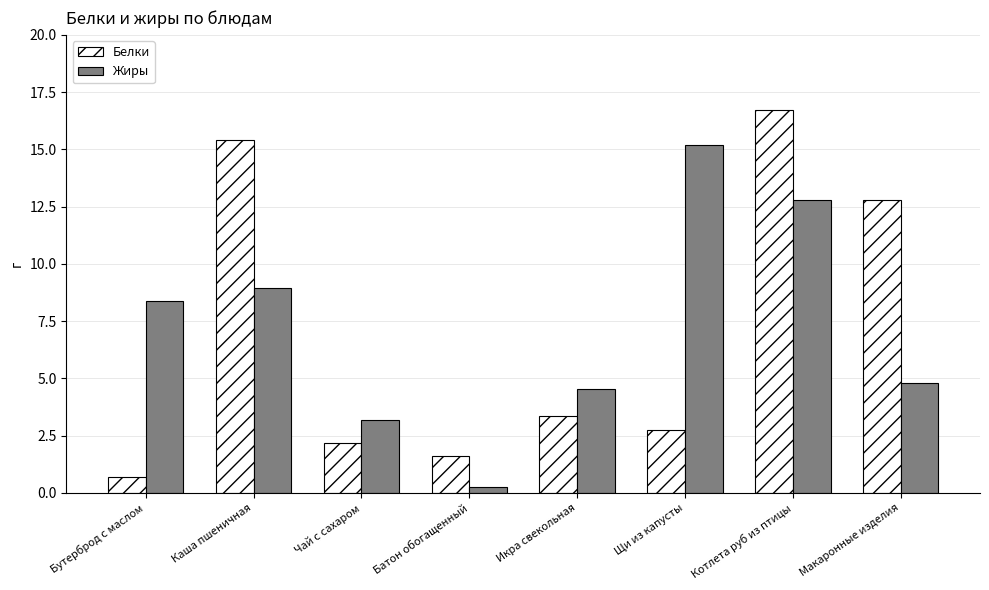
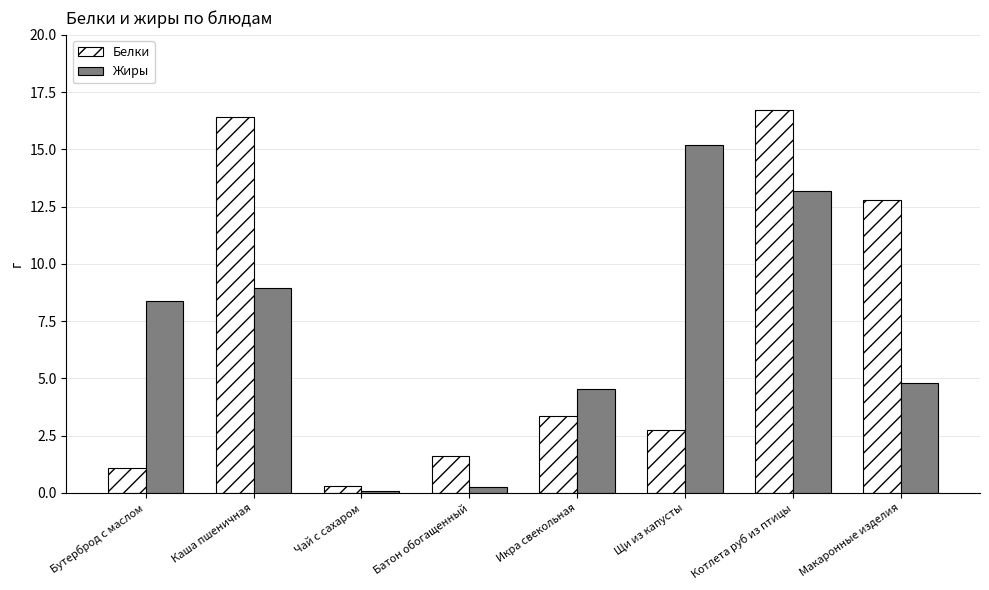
  {
    "Белки": {
-     "Бутерброд с маслом": 0.7,
-     "Каша пшеничная": 15.4,
-     "Чай с сахаром": 2.2,
+     "Бутерброд с маслом": 1.1,
+     "Каша пшеничная": 16.4,
+     "Чай с сахаром": 0.3,
      "Батон обогащенный": 1.6,
      "Икра свекольная": 3.4,
      "Щи из капусты": 2.8,
      "Котлета руб из птицы": 16.7,
      "Макаронные изделия": 12.8
    },
    "Жиры": {
      "Бутерброд с маслом": 8.4,
      "Каша пшеничная": 9.0,
-     "Чай с сахаром": 3.2,
+     "Чай с сахаром": 0.1,
      "Батон обогащенный": 0.3,
      "Икра свекольная": 4.6,
      "Щи из капусты": 15.2,
-     "Котлета руб из птицы": 12.8,
+     "Котлета руб из птицы": 13.2,
      "Макаронные изделия": 4.8
    }
  }
